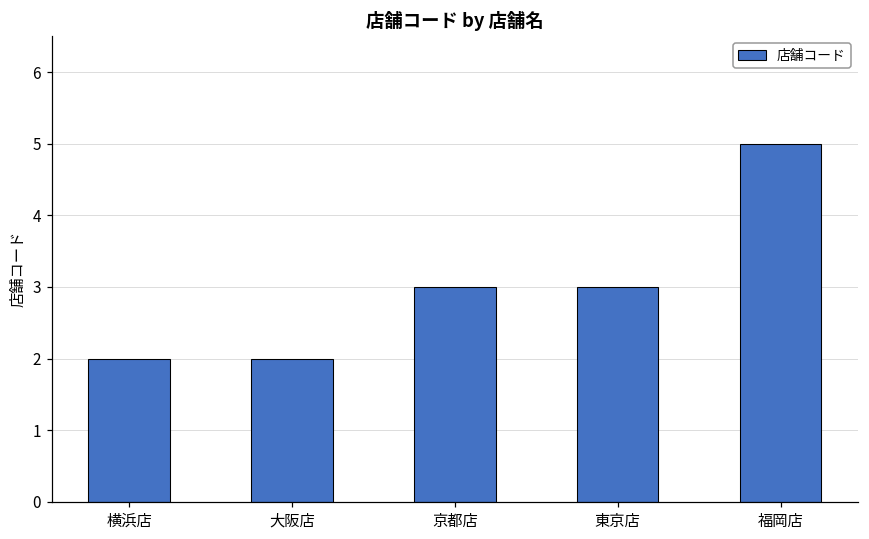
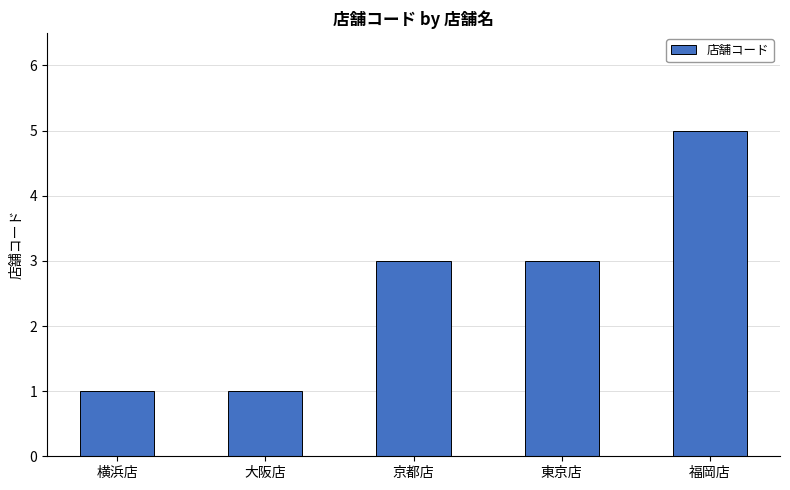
  {
-   "横浜店": 2,
-   "大阪店": 2,
+   "横浜店": 1,
+   "大阪店": 1,
    "京都店": 3,
    "東京店": 3,
    "福岡店": 5
  }
